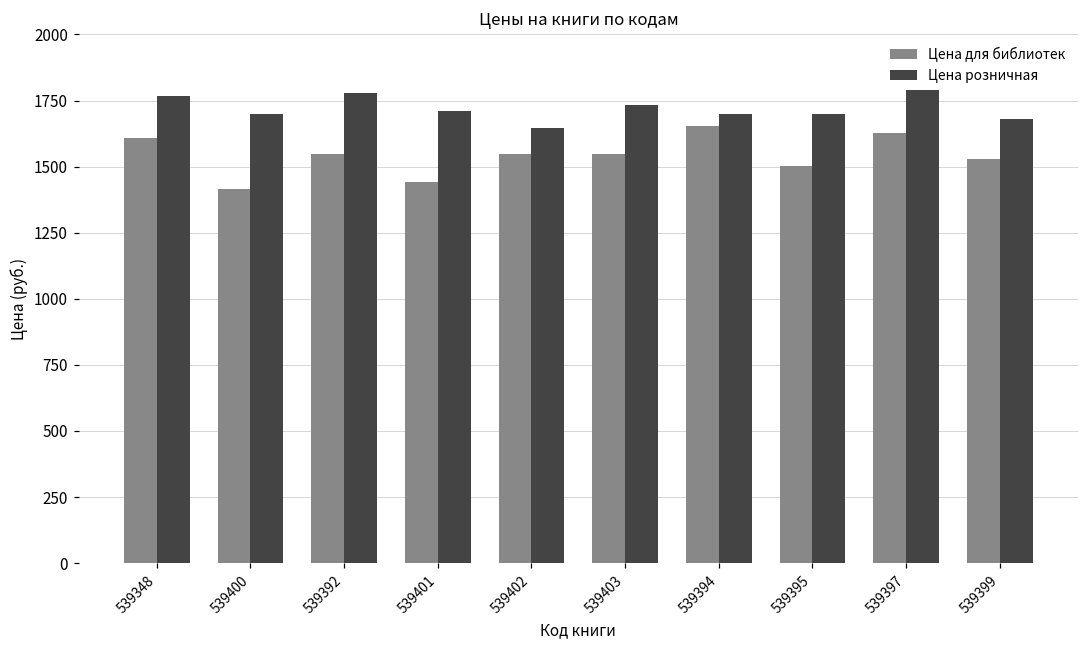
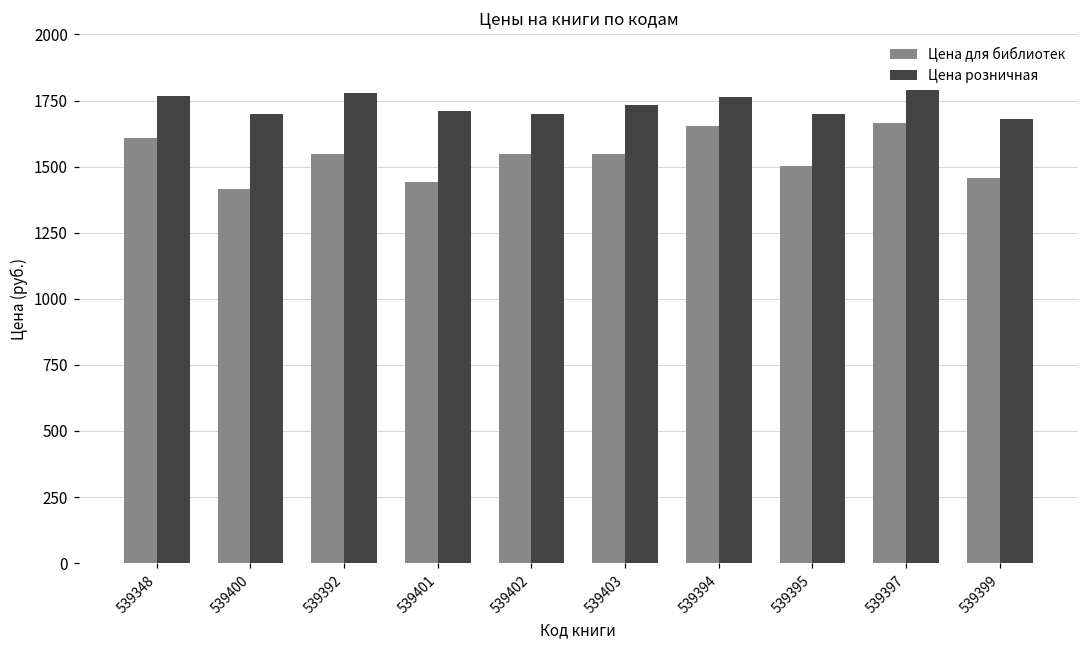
  {
    "Цена для библиотек": {
      "539348": 1610,
      "539400": 1410,
      "539392": 1550,
      "539401": 1440,
      "539402": 1550,
      "539403": 1550,
      "539394": 1650,
      "539395": 1500,
-     "539397": 1630,
-     "539399": 1530
+     "539397": 1660,
+     "539399": 1460
    },
    "Цена розничная": {
      "539348": 1770,
      "539400": 1700,
      "539392": 1780,
      "539401": 1710,
-     "539402": 1650,
+     "539402": 1700,
      "539403": 1730,
-     "539394": 1700,
+     "539394": 1770,
      "539395": 1700,
      "539397": 1790,
      "539399": 1680
    }
  }
